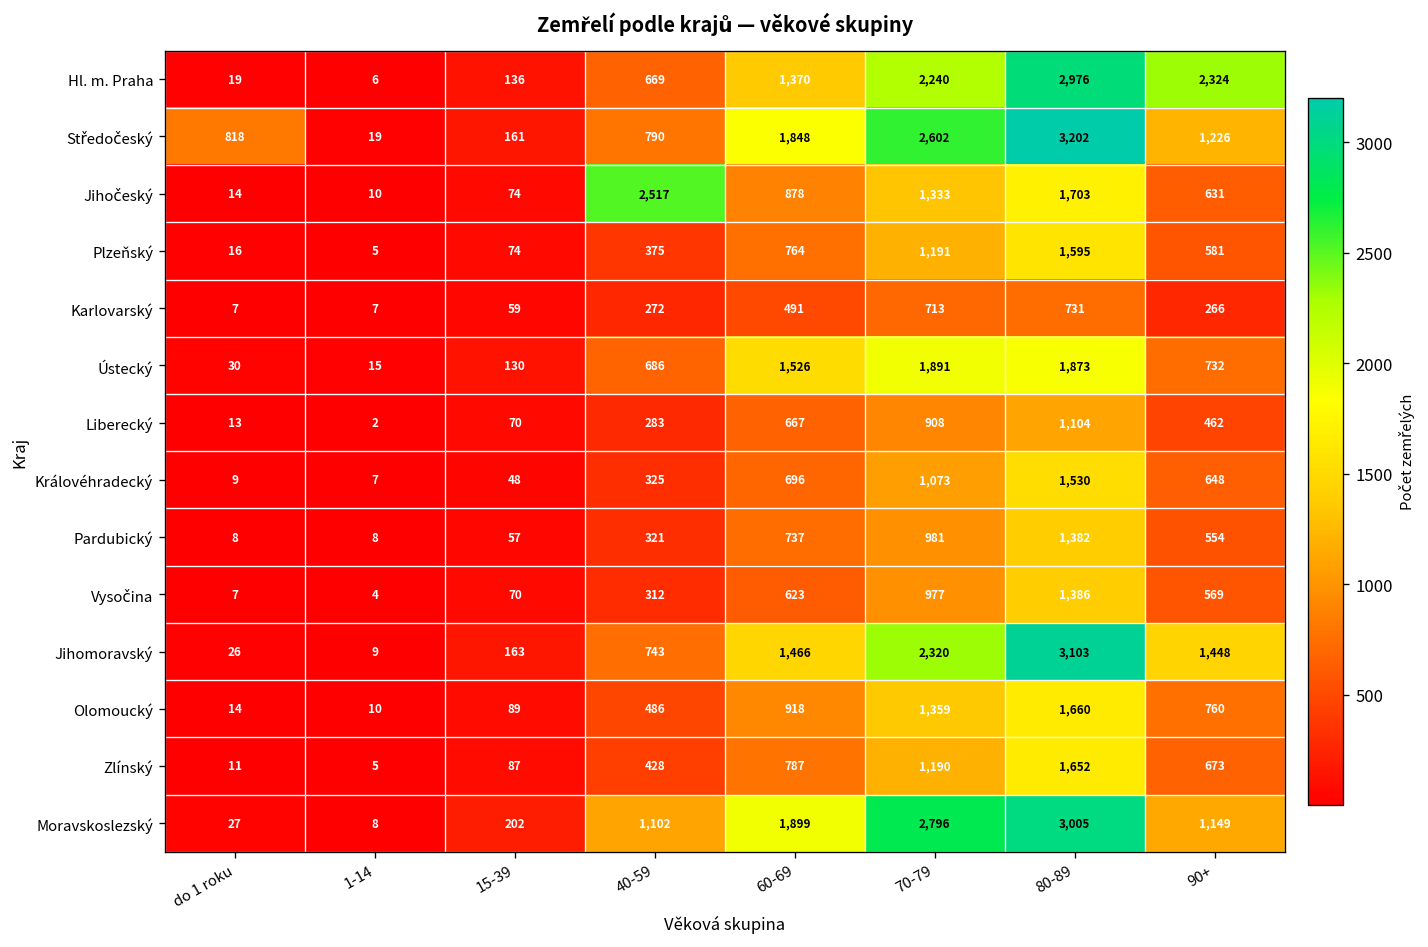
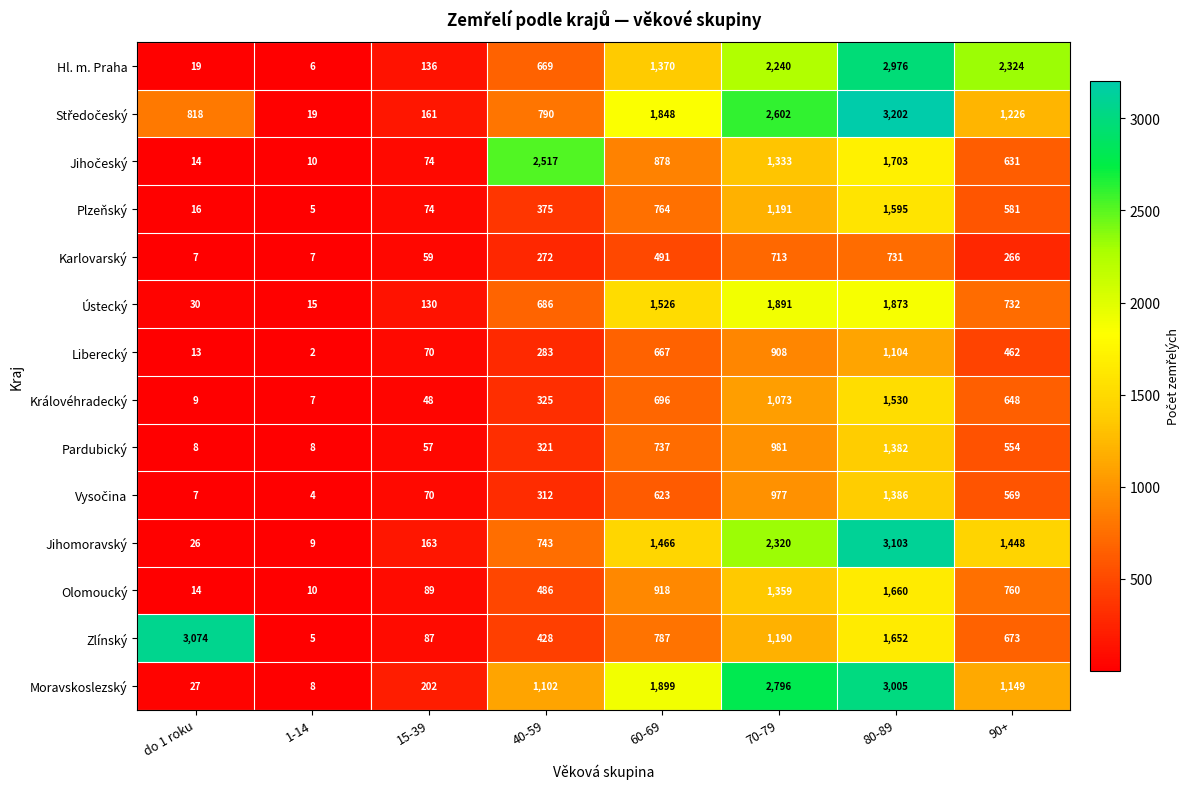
  {
    "Hl. m. Praha": {
      "do 1 roku": "19",
      "1-14": "6",
      "15-39": "136",
      "40-59": "669",
      "60-69": "1,370",
      "70-79": "2,240",
      "80-89": "2,976",
      "90+": "2,324"
    },
    "Středočeský": {
      "do 1 roku": "818",
      "1-14": "19",
      "15-39": "161",
      "40-59": "790",
      "60-69": "1,848",
      "70-79": "2,602",
      "80-89": "3,202",
      "90+": "1,226"
    },
    "Jihočeský": {
      "do 1 roku": "14",
      "1-14": "10",
      "15-39": "74",
      "40-59": "2,517",
      "60-69": "878",
      "70-79": "1,333",
      "80-89": "1,703",
      "90+": "631"
    },
    "Plzeňský": {
      "do 1 roku": "16",
      "1-14": "5",
      "15-39": "74",
      "40-59": "375",
      "60-69": "764",
      "70-79": "1,191",
      "80-89": "1,595",
      "90+": "581"
    },
    "Karlovarský": {
      "do 1 roku": "7",
      "1-14": "7",
      "15-39": "59",
      "40-59": "272",
      "60-69": "491",
      "70-79": "713",
      "80-89": "731",
      "90+": "266"
    },
    "Ústecký": {
      "do 1 roku": "30",
      "1-14": "15",
      "15-39": "130",
      "40-59": "686",
      "60-69": "1,526",
      "70-79": "1,891",
      "80-89": "1,873",
      "90+": "732"
    },
    "Liberecký": {
      "do 1 roku": "13",
      "1-14": "2",
      "15-39": "70",
      "40-59": "283",
      "60-69": "667",
      "70-79": "908",
      "80-89": "1,104",
      "90+": "462"
    },
    "Královéhradecký": {
      "do 1 roku": "9",
      "1-14": "7",
      "15-39": "48",
      "40-59": "325",
      "60-69": "696",
      "70-79": "1,073",
      "80-89": "1,530",
      "90+": "648"
    },
    "Pardubický": {
      "do 1 roku": "8",
      "1-14": "8",
      "15-39": "57",
      "40-59": "321",
      "60-69": "737",
      "70-79": "981",
      "80-89": "1,382",
      "90+": "554"
    },
    "Vysočina": {
      "do 1 roku": "7",
      "1-14": "4",
      "15-39": "70",
      "40-59": "312",
      "60-69": "623",
      "70-79": "977",
      "80-89": "1,386",
      "90+": "569"
    },
    "Jihomoravský": {
      "do 1 roku": "26",
      "1-14": "9",
      "15-39": "163",
      "40-59": "743",
      "60-69": "1,466",
      "70-79": "2,320",
      "80-89": "3,103",
      "90+": "1,448"
    },
    "Olomoucký": {
      "do 1 roku": "14",
      "1-14": "10",
      "15-39": "89",
      "40-59": "486",
      "60-69": "918",
      "70-79": "1,359",
      "80-89": "1,660",
      "90+": "760"
    },
    "Zlínský": {
-     "do 1 roku": "11",
+     "do 1 roku": "3,074",
      "1-14": "5",
      "15-39": "87",
      "40-59": "428",
      "60-69": "787",
      "70-79": "1,190",
      "80-89": "1,652",
      "90+": "673"
    },
    "Moravskoslezský": {
      "do 1 roku": "27",
      "1-14": "8",
      "15-39": "202",
      "40-59": "1,102",
      "60-69": "1,899",
      "70-79": "2,796",
      "80-89": "3,005",
      "90+": "1,149"
    }
  }
